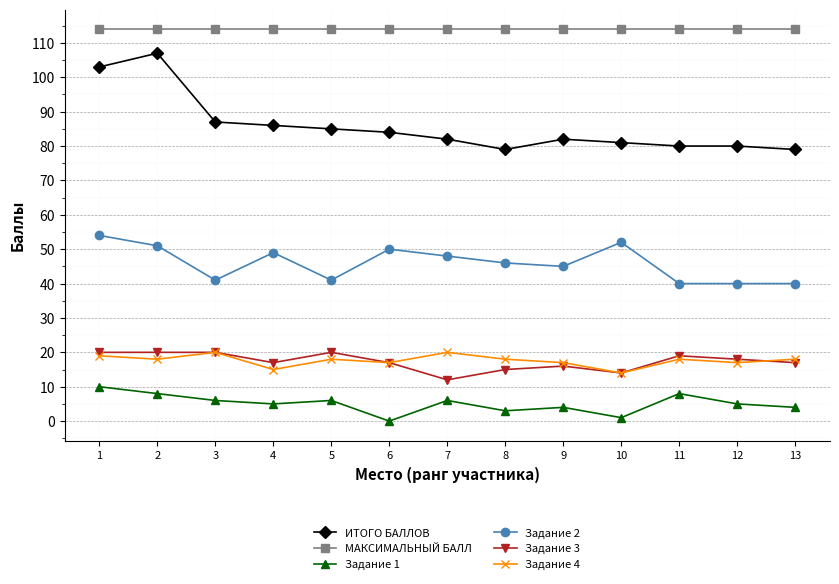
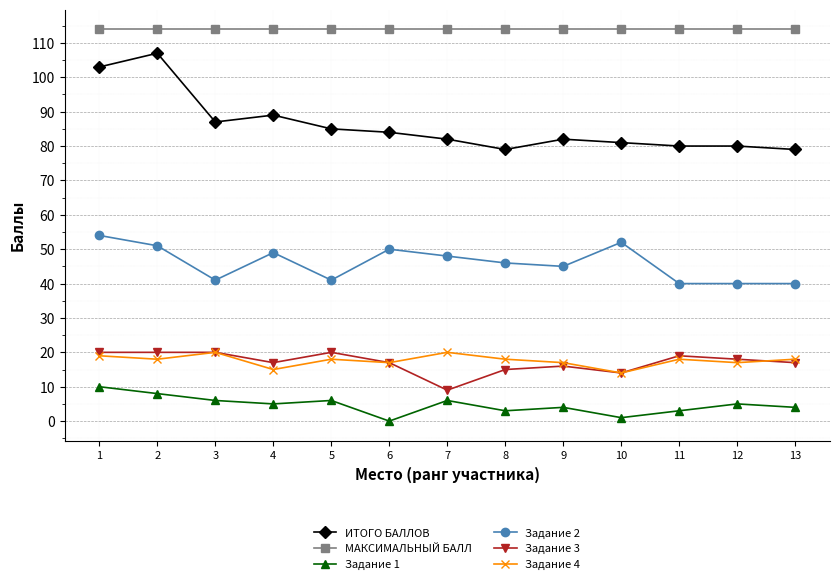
  {
    "ИТОГО БАЛЛОВ": {
      "1": 103,
      "2": 107,
      "3": 87,
-     "4": 86,
+     "4": 89,
      "5": 85,
      "6": 84,
      "7": 82,
      "8": 79,
      "9": 82,
      "10": 81,
      "11": 80,
      "12": 80,
      "13": 79
    },
    "МАКСИМАЛЬНЫЙ БАЛЛ": {
      "1": 114,
      "2": 114,
      "3": 114,
      "4": 114,
      "5": 114,
      "6": 114,
      "7": 114,
      "8": 114,
      "9": 114,
      "10": 114,
      "11": 114,
      "12": 114,
      "13": 114
    },
    "Задание 1": {
      "1": 10,
      "2": 8,
      "3": 6,
      "4": 5,
      "5": 6,
      "6": 0,
      "7": 6,
      "8": 3,
      "9": 4,
      "10": 1,
-     "11": 8,
+     "11": 3,
      "12": 5,
      "13": 4
    },
    "Задание 2": {
      "1": 54,
      "2": 51,
      "3": 41,
      "4": 49,
      "5": 41,
      "6": 50,
      "7": 48,
      "8": 46,
      "9": 45,
      "10": 52,
      "11": 40,
      "12": 40,
      "13": 40
    },
    "Задание 3": {
      "1": 20,
      "2": 20,
      "4": 17,
      "5": 20,
-     "7": 12,
+     "7": 9,
      "8": 15,
      "9": 16,
      "11": 19,
      "12": 18,
      "13": 17
    },
    "Задание 4": {
      "1": 19,
      "2": 18,
      "4": 15,
      "5": 18,
      "7": 20,
      "8": 18,
      "9": 17,
      "11": 18,
      "12": 17,
      "13": 18
    }
  }
